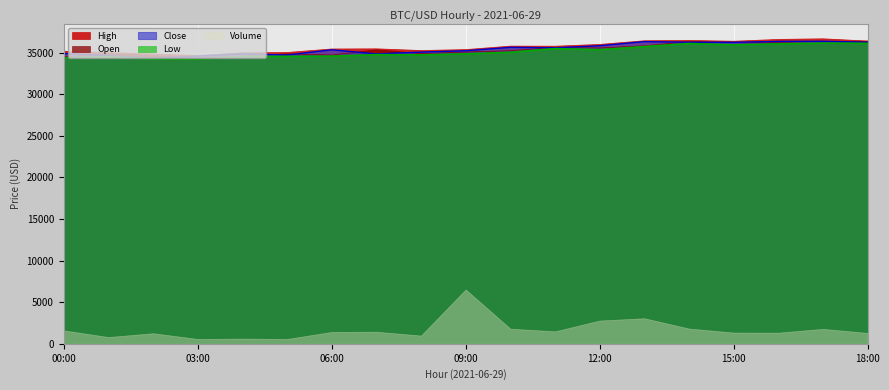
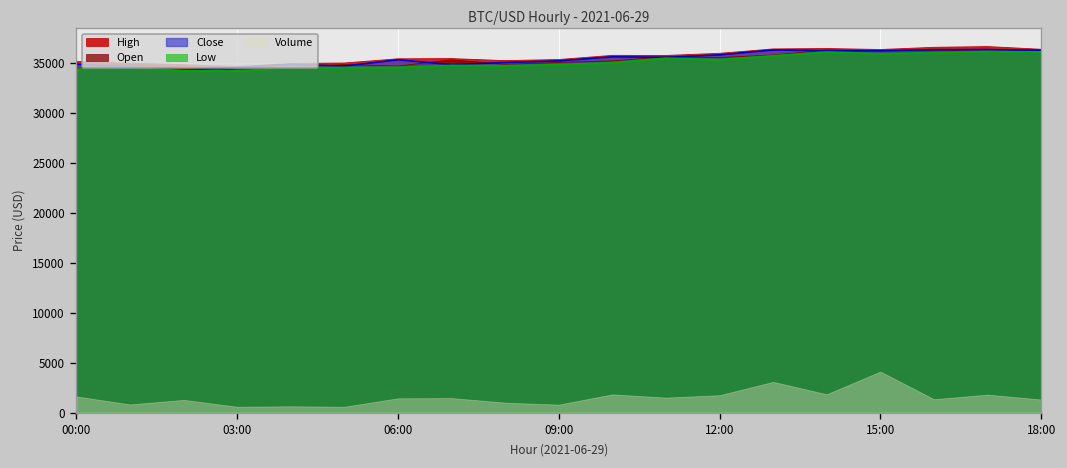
  {
    "Low": {
      "15:00": 36000
    },
    "Volume": {
      "00:00": 2000,
      "03:00": 1000,
      "06:00": 1000,
-     "09:00": 7000,
-     "12:00": 3000,
-     "15:00": 1000,
+     "09:00": 1000,
+     "12:00": 2000,
+     "15:00": 4000,
      "18:00": 1000
    }
  }
